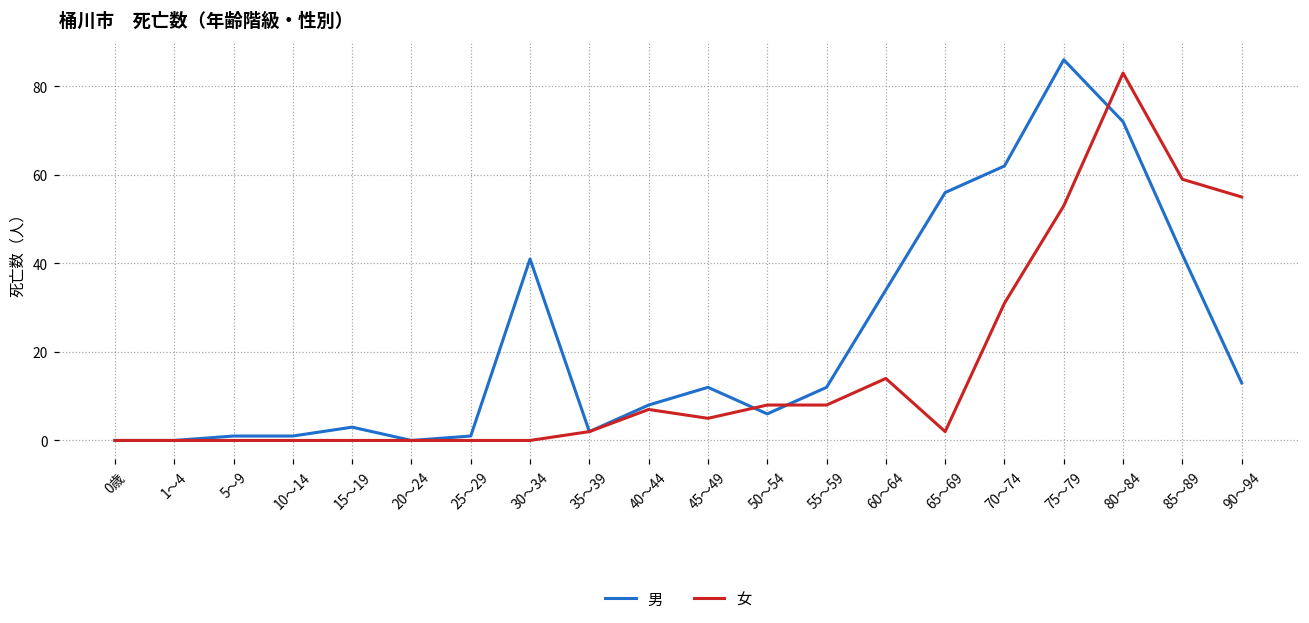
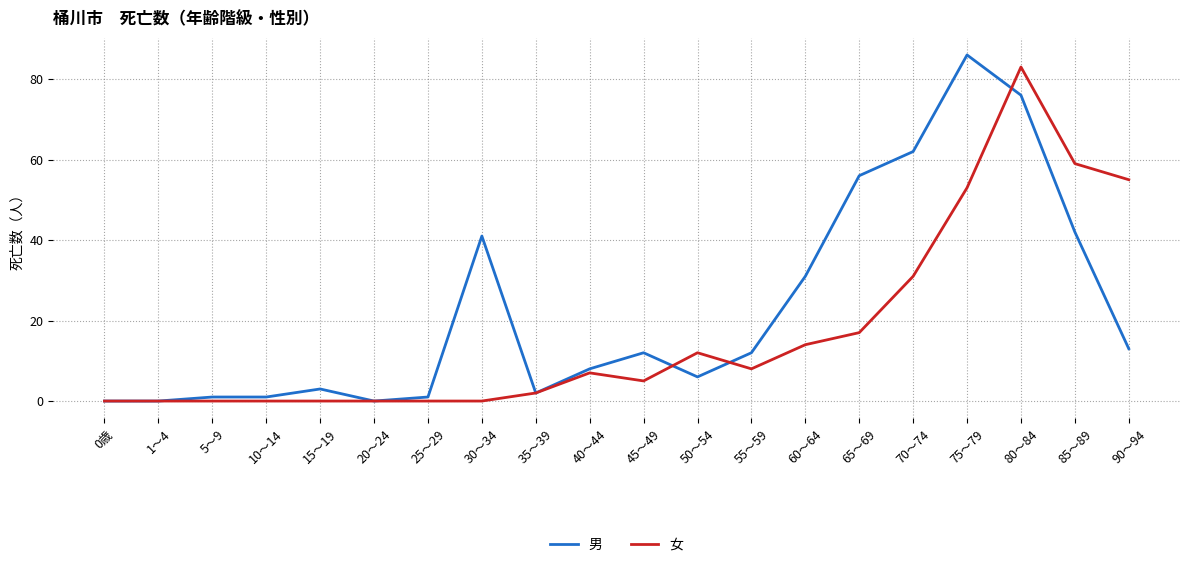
  {
    "男": {
      "5～9": 1,
      "10～14": 1,
      "15～19": 3,
      "25～29": 1,
      "30～34": 41,
      "40～44": 8,
      "45～49": 12,
      "50～54": 6,
      "55～59": 12,
-     "60～64": 34,
+     "60～64": 31,
      "65～69": 56,
      "70～74": 62,
      "75～79": 86,
-     "80～84": 72,
+     "80～84": 76,
      "85～89": 42,
      "90～94": 13
    },
    "女": {
      "5～9": 0,
      "10～14": 0,
      "15～19": 0,
      "25～29": 0,
      "30～34": 0,
      "40～44": 7,
      "45～49": 5,
-     "50～54": 8,
+     "50～54": 12,
      "55～59": 8,
      "60～64": 14,
-     "65～69": 2,
+     "65～69": 17,
      "70～74": 31,
      "75～79": 53,
      "80～84": 83,
      "85～89": 59,
      "90～94": 55
    }
  }
